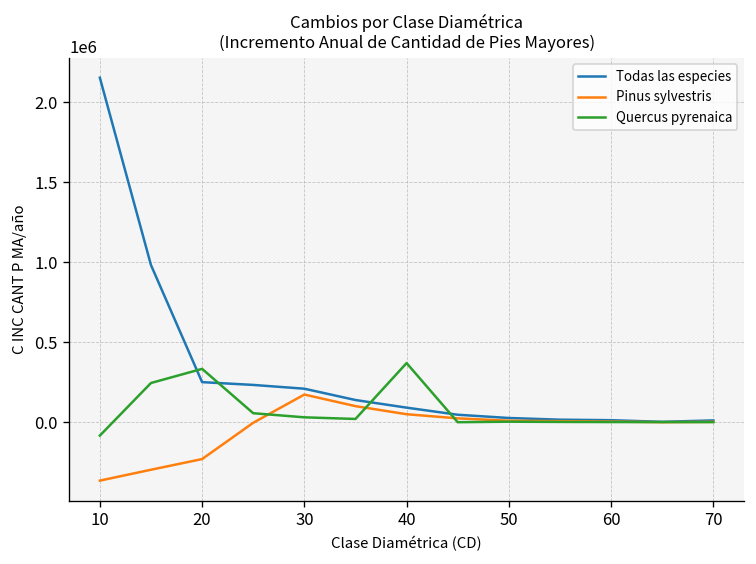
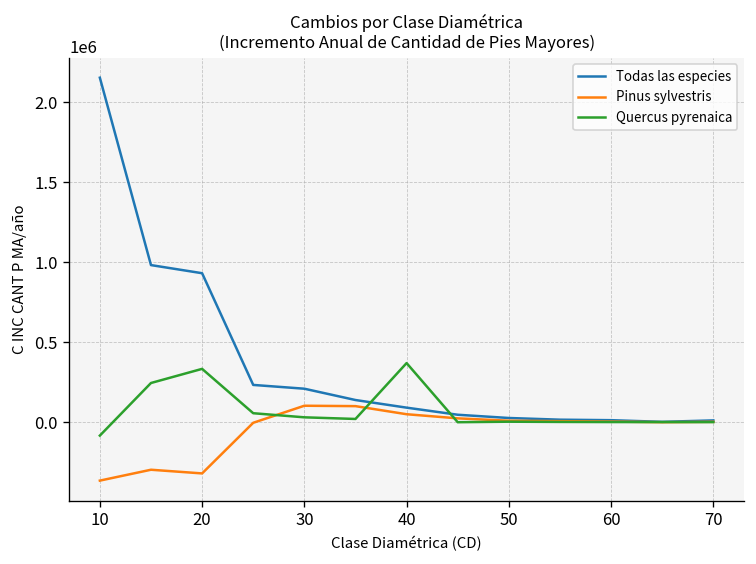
  {
    "Todas las especies": {
      "10": 2150000,
-     "20": 250000,
+     "20": 930000,
      "30": 210000,
      "40": 90000
    },
    "Pinus sylvestris": {
      "10": -370000,
-     "20": -230000,
-     "30": 170000,
+     "20": -320000,
+     "30": 100000,
      "40": 50000
    },
    "Quercus pyrenaica": {
      "10": -80000,
      "20": 330000,
      "30": 30000,
      "40": 370000
    }
  }
